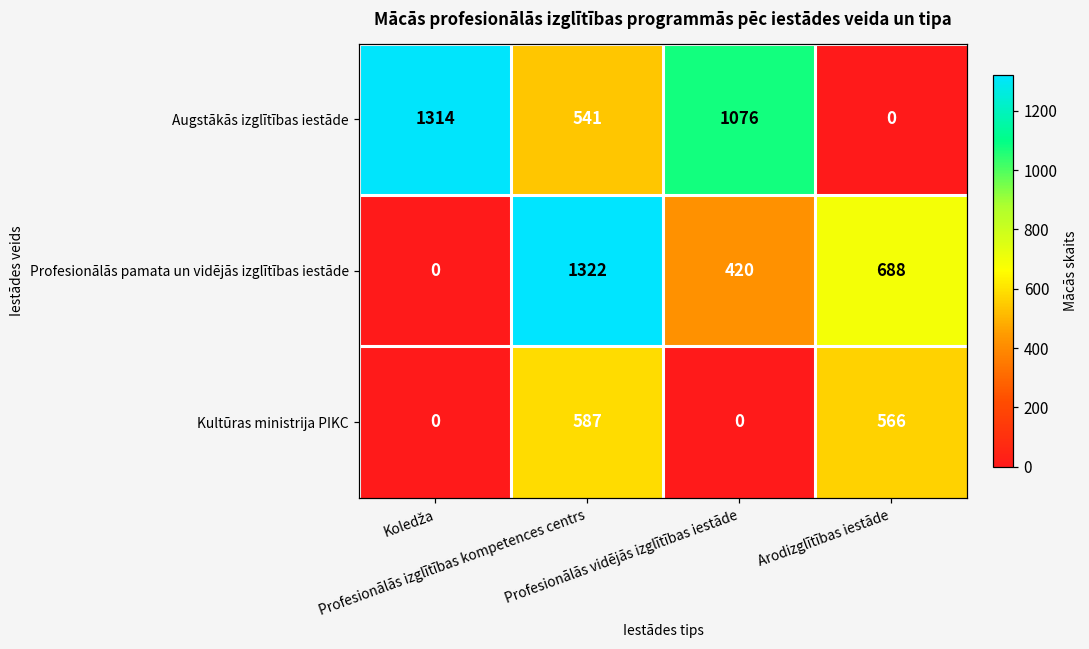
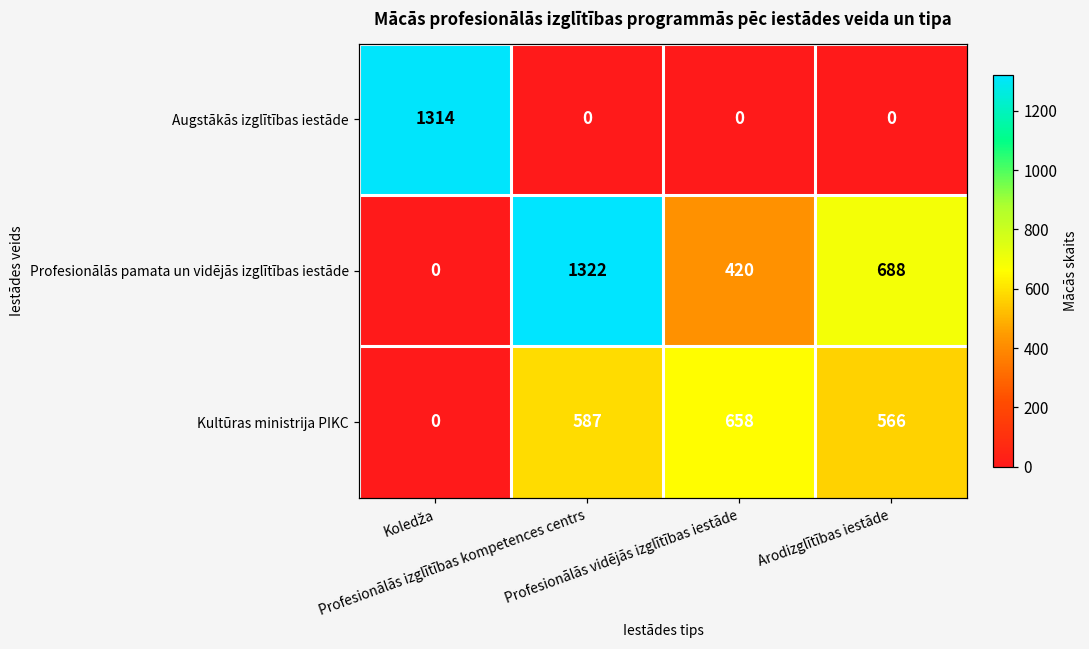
  {
    "Augstākās izglītības iestāde": {
      "Koledža": 1314,
-     "Profesionālās izglītības kompetences centrs": 541,
-     "Profesionālās vidējās izglītības iestāde": 1076,
+     "Profesionālās izglītības kompetences centrs": 0,
+     "Profesionālās vidējās izglītības iestāde": 0,
      "Arodizglītības iestāde": 0
    },
    "Profesionālās pamata un vidējās izglītības iestāde": {
      "Koledža": 0,
      "Profesionālās izglītības kompetences centrs": 1322,
      "Profesionālās vidējās izglītības iestāde": 420,
      "Arodizglītības iestāde": 688
    },
    "Kultūras ministrija PIKC": {
      "Koledža": 0,
      "Profesionālās izglītības kompetences centrs": 587,
-     "Profesionālās vidējās izglītības iestāde": 0,
+     "Profesionālās vidējās izglītības iestāde": 658,
      "Arodizglītības iestāde": 566
    }
  }
